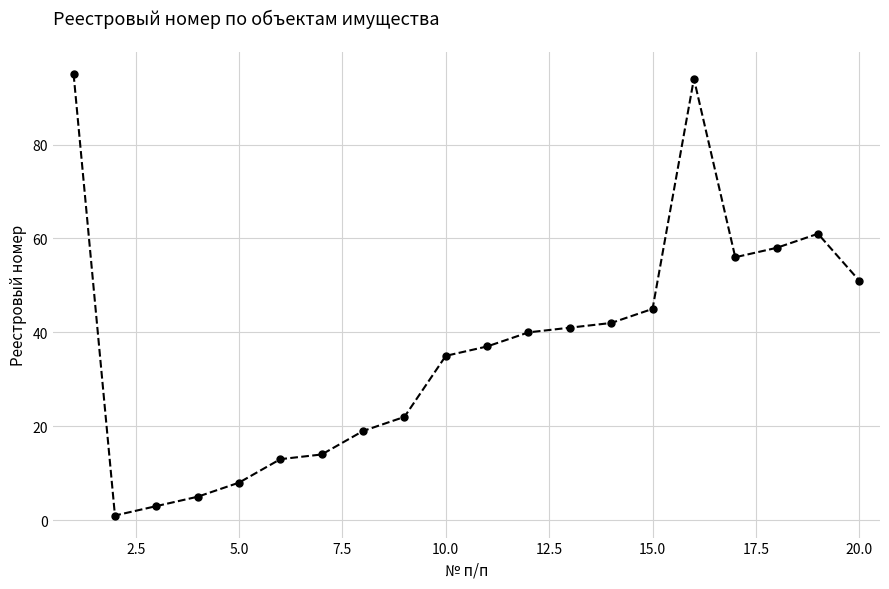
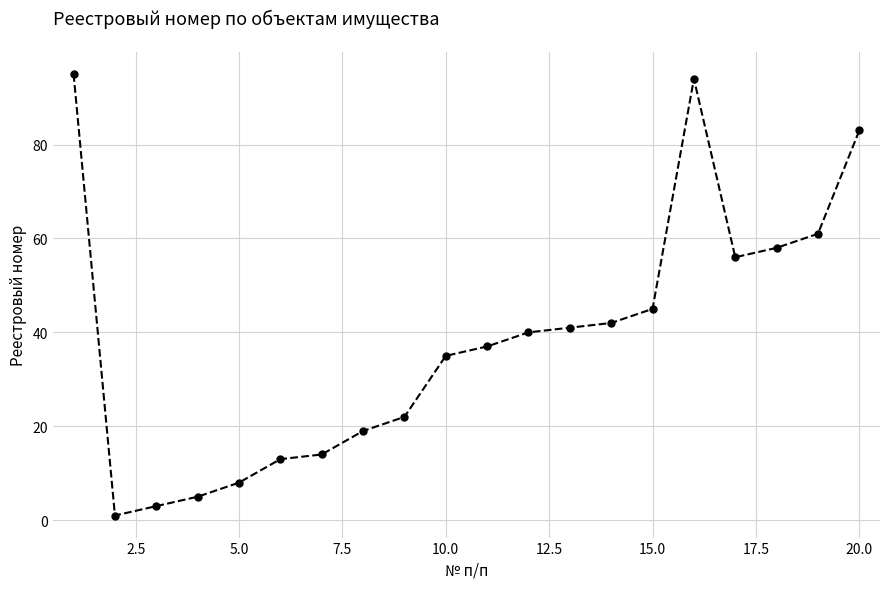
  {
    "5.0": 8,
    "10.0": 35,
    "15.0": 45,
-   "20.0": 51
+   "20.0": 83
  }
